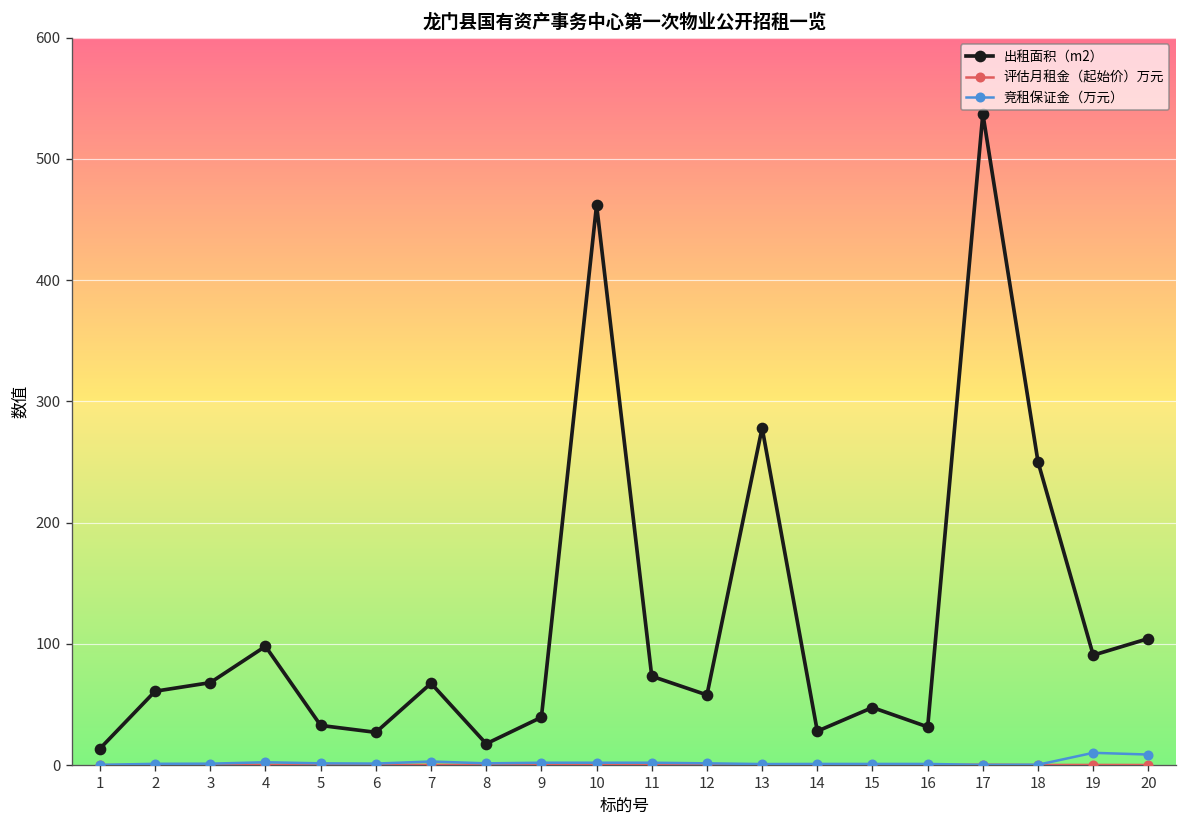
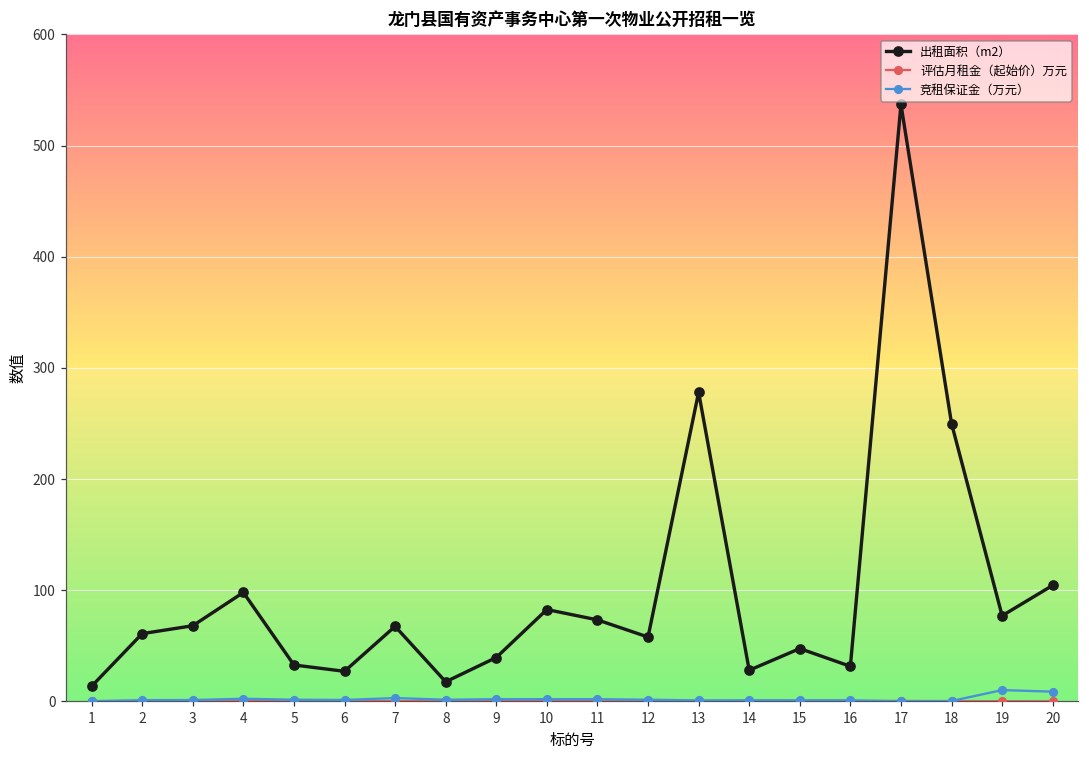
  {
    "出租面积（m2）": {
      "1": 14,
      "2": 61,
      "3": 68,
      "4": 98,
      "5": 33,
      "6": 27,
      "7": 68,
      "8": 18,
      "9": 39,
-     "10": 462,
+     "10": 83,
      "11": 73,
      "12": 58,
      "13": 278,
      "14": 28,
      "15": 48,
      "16": 32,
      "17": 537,
      "18": 250,
-     "19": 91,
+     "19": 77,
      "20": 104
    },
    "评估月租金（起始价）万元": {
      "7": 0,
      "19": 0,
      "20": 0
    },
    "竞租保证金（万元）": {
      "7": 3,
      "19": 10,
      "20": 9
    }
  }
